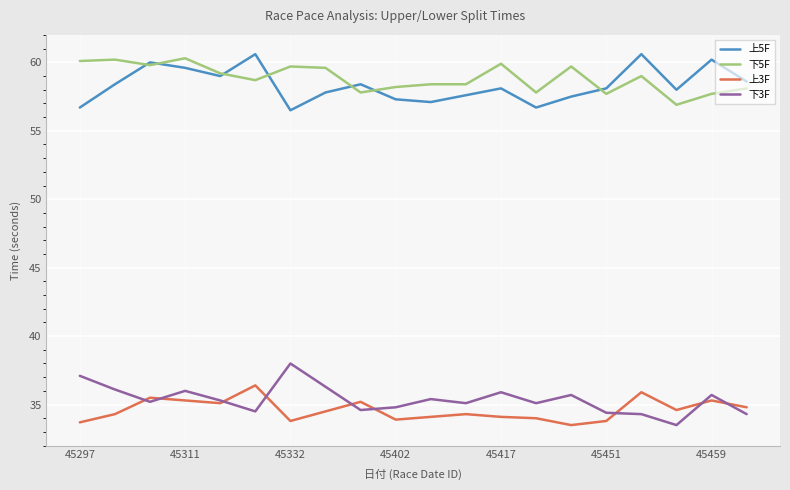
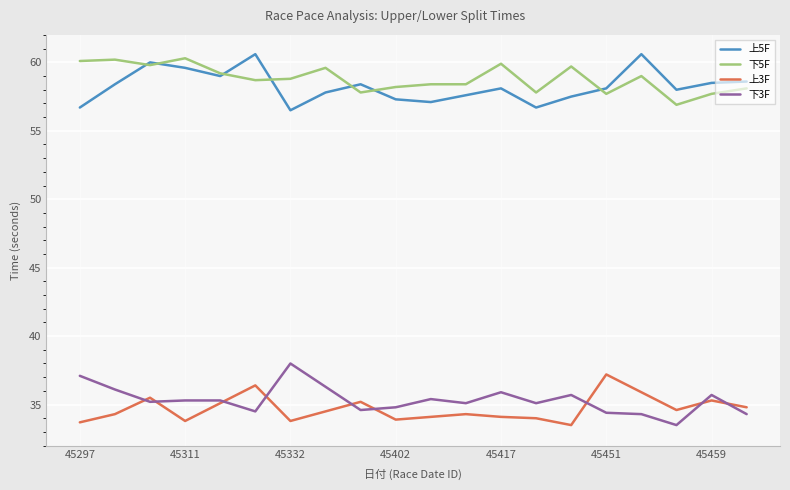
  {
    "上5F": {
      "45297": 56.7,
      "45311": 59.6,
      "45332": 56.5,
      "45402": 57.3,
      "45417": 58.1,
      "45451": 58.1,
-     "45459": 60.2
+     "45459": 58.5
    },
    "下5F": {
      "45297": 60.1,
      "45311": 60.3,
-     "45332": 59.7,
+     "45332": 58.8,
      "45402": 58.2,
      "45417": 59.9,
      "45451": 57.7,
      "45459": 57.7
    },
    "上3F": {
      "45297": 33.7,
-     "45311": 35.3,
+     "45311": 33.8,
      "45332": 33.8,
      "45402": 33.9,
      "45417": 34.1,
-     "45451": 33.8,
+     "45451": 37.2,
      "45459": 35.3
    },
    "下3F": {
      "45297": 37.1,
-     "45311": 36.0,
+     "45311": 35.3,
      "45332": 38.0,
      "45402": 34.8,
      "45417": 35.9,
      "45451": 34.4,
      "45459": 35.7
    }
  }
